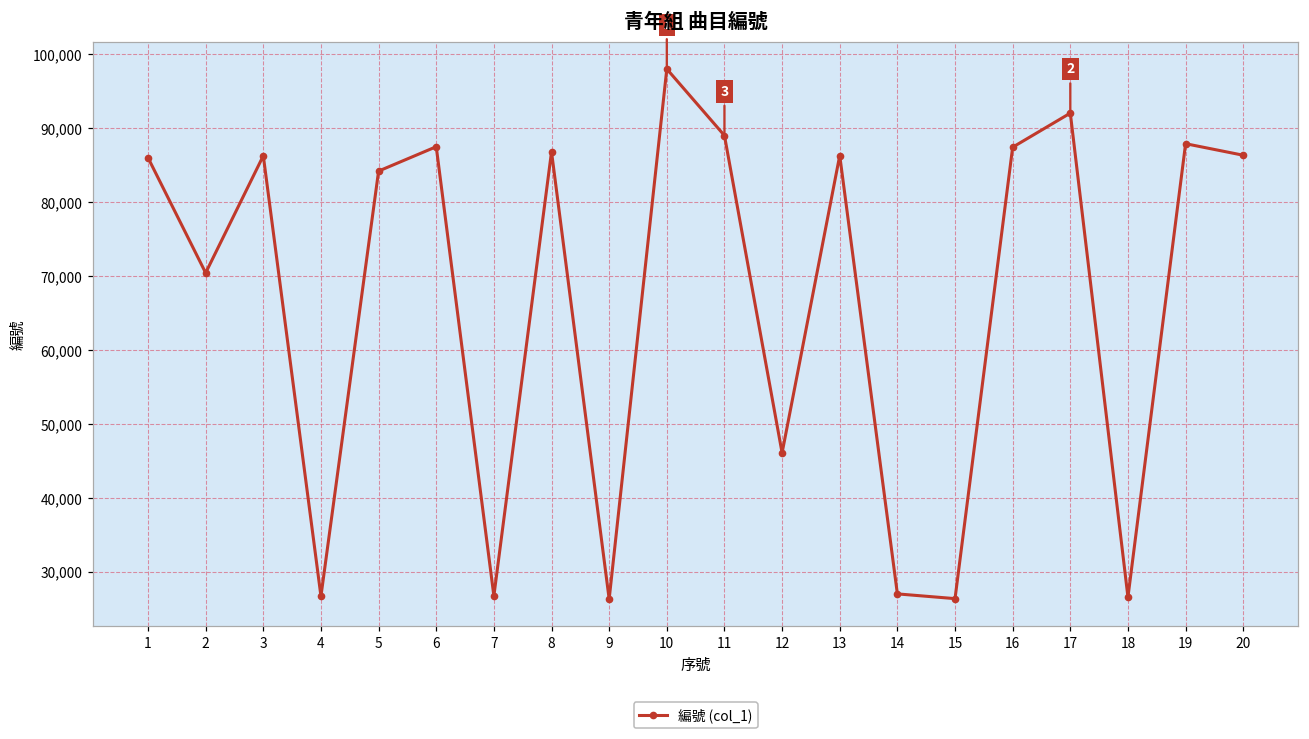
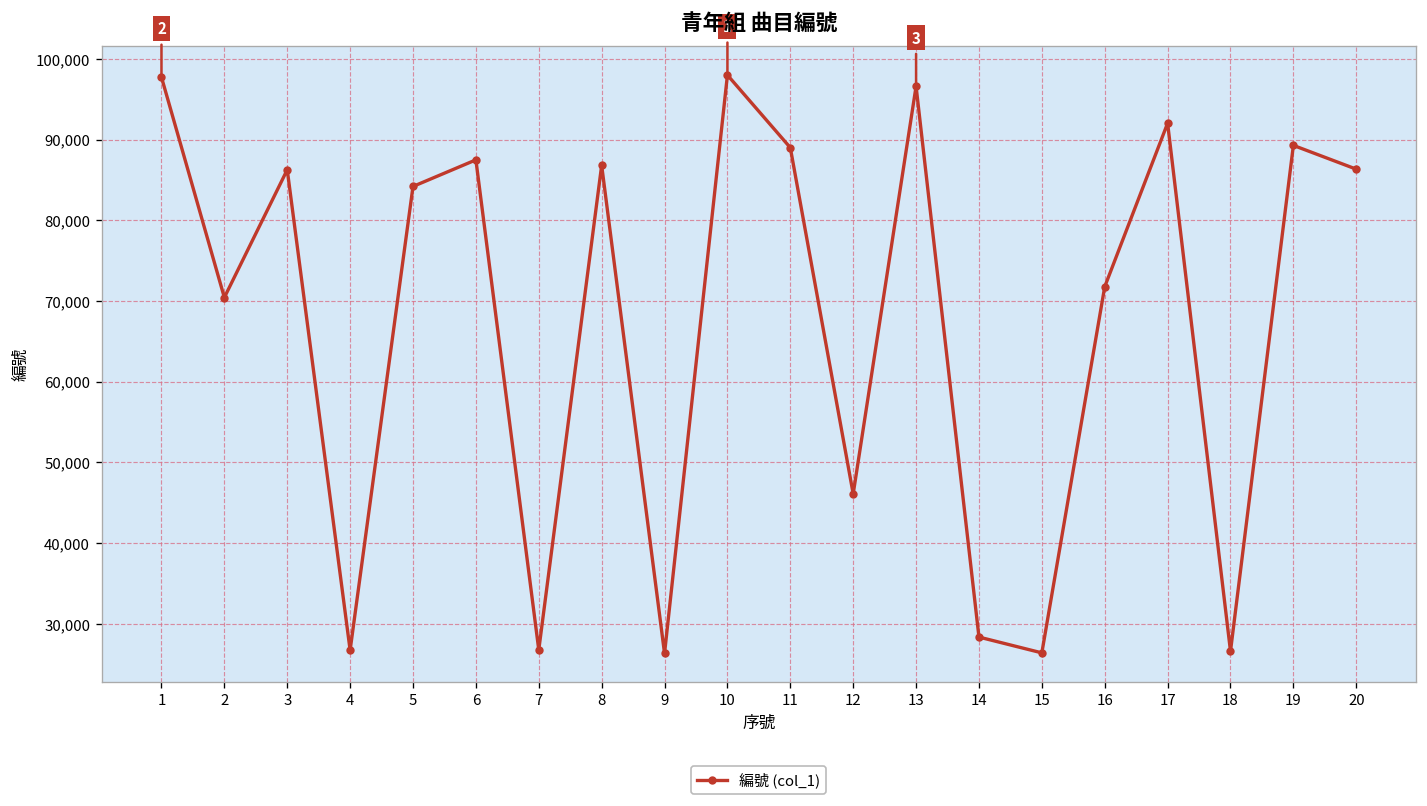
  {
-   "1": "86,000",
+   "1": "98,000",
    "2": "70,000",
    "3": "86,000",
    "4": "27,000",
    "5": "84,000",
    "6": "87,000",
    "7": "27,000",
    "8": "87,000",
    "9": "26,000",
    "11": "89,000",
    "12": "46,000",
-   "13": "86,000",
-   "14": "27,000",
+   "13": "97,000",
+   "14": "28,000",
    "15": "26,000",
-   "16": "87,000",
+   "16": "72,000",
    "17": "92,000",
    "18": "27,000",
-   "19": "88,000",
+   "19": "89,000",
    "20": "86,000"
  }
